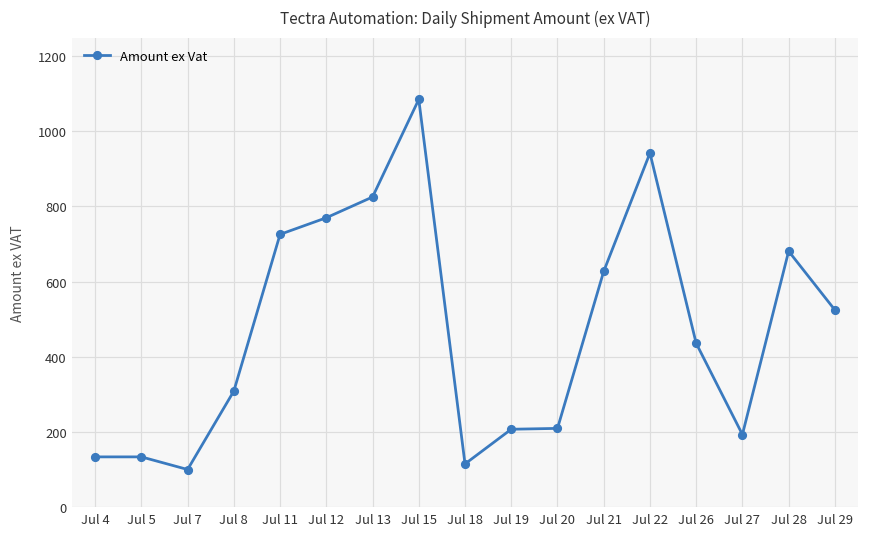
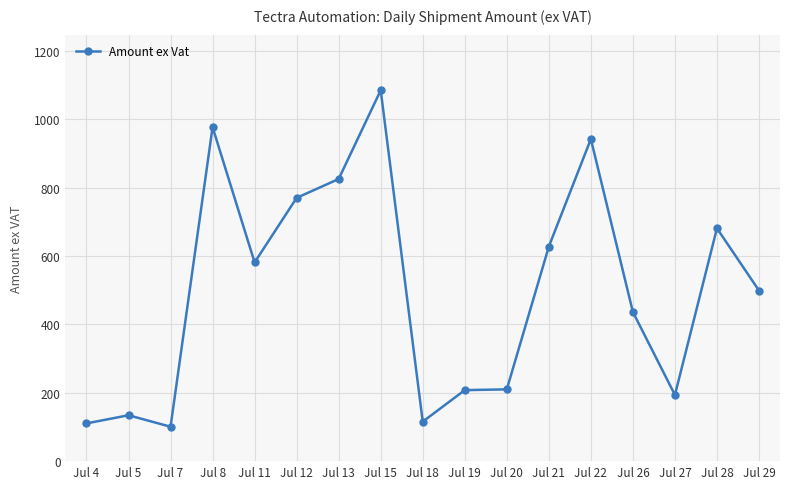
  {
-   "Jul 4": 130,
+   "Jul 4": 110,
    "Jul 5": 130,
    "Jul 7": 100,
-   "Jul 8": 310,
-   "Jul 11": 730,
+   "Jul 8": 980,
+   "Jul 11": 580,
    "Jul 12": 770,
    "Jul 13": 820,
    "Jul 15": 1080,
    "Jul 18": 120,
    "Jul 19": 210,
    "Jul 20": 210,
    "Jul 21": 630,
    "Jul 22": 940,
    "Jul 26": 440,
    "Jul 27": 190,
    "Jul 28": 680,
-   "Jul 29": 520
+   "Jul 29": 500
  }
